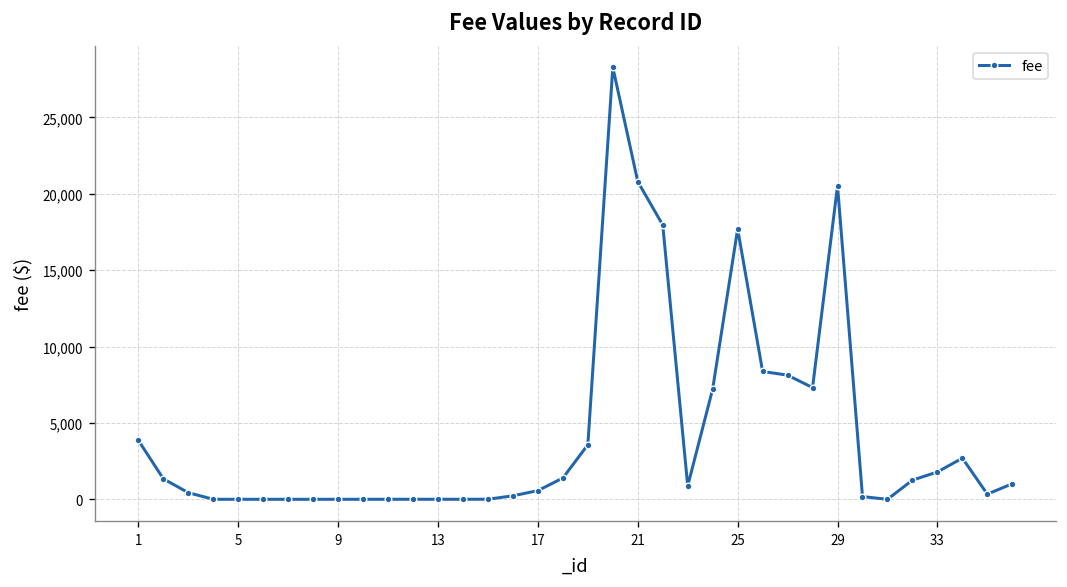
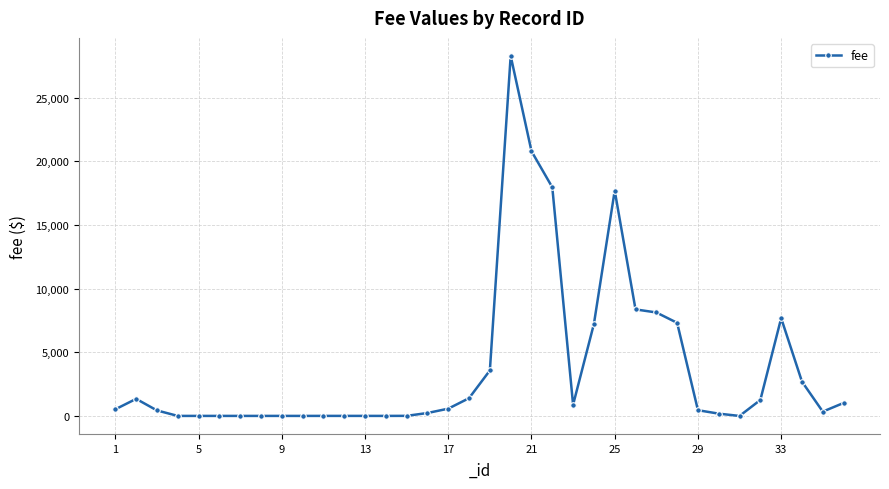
  {
-   "1": "3,900",
+   "1": "500",
    "5": "0",
    "9": "0",
    "13": "0",
    "17": "600",
    "21": "20,800",
    "25": "17,700",
-   "29": "20,500",
-   "33": "1,800"
+   "29": "500",
+   "33": "7,700"
  }
